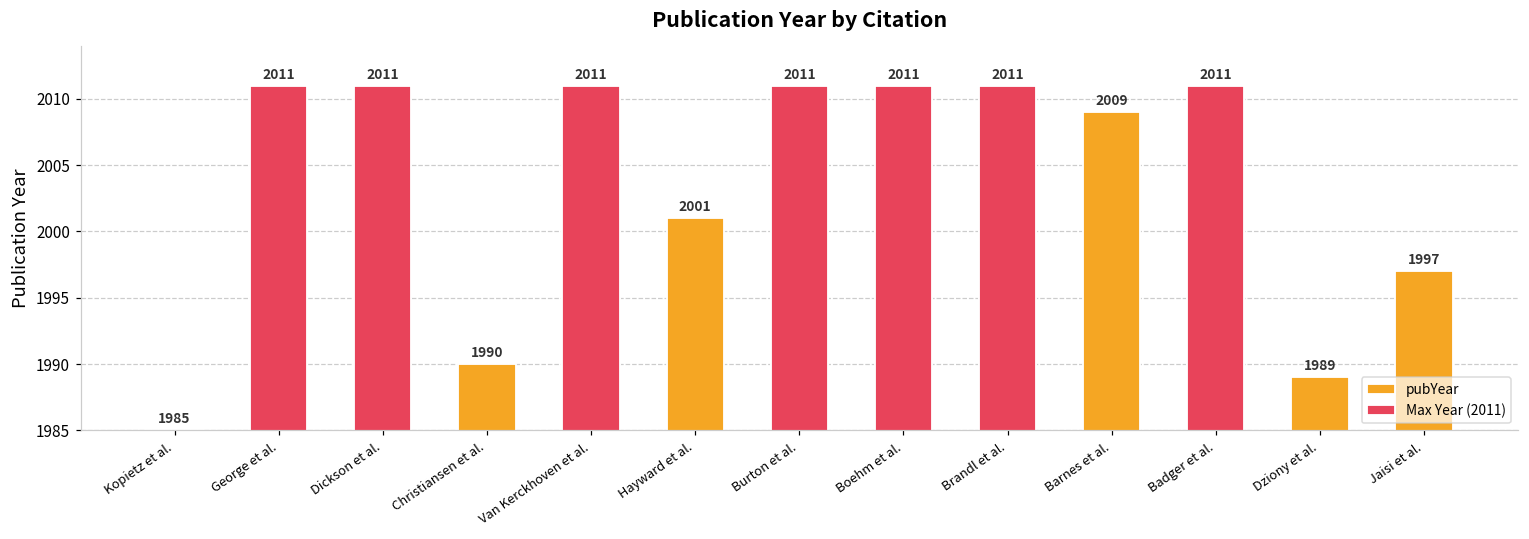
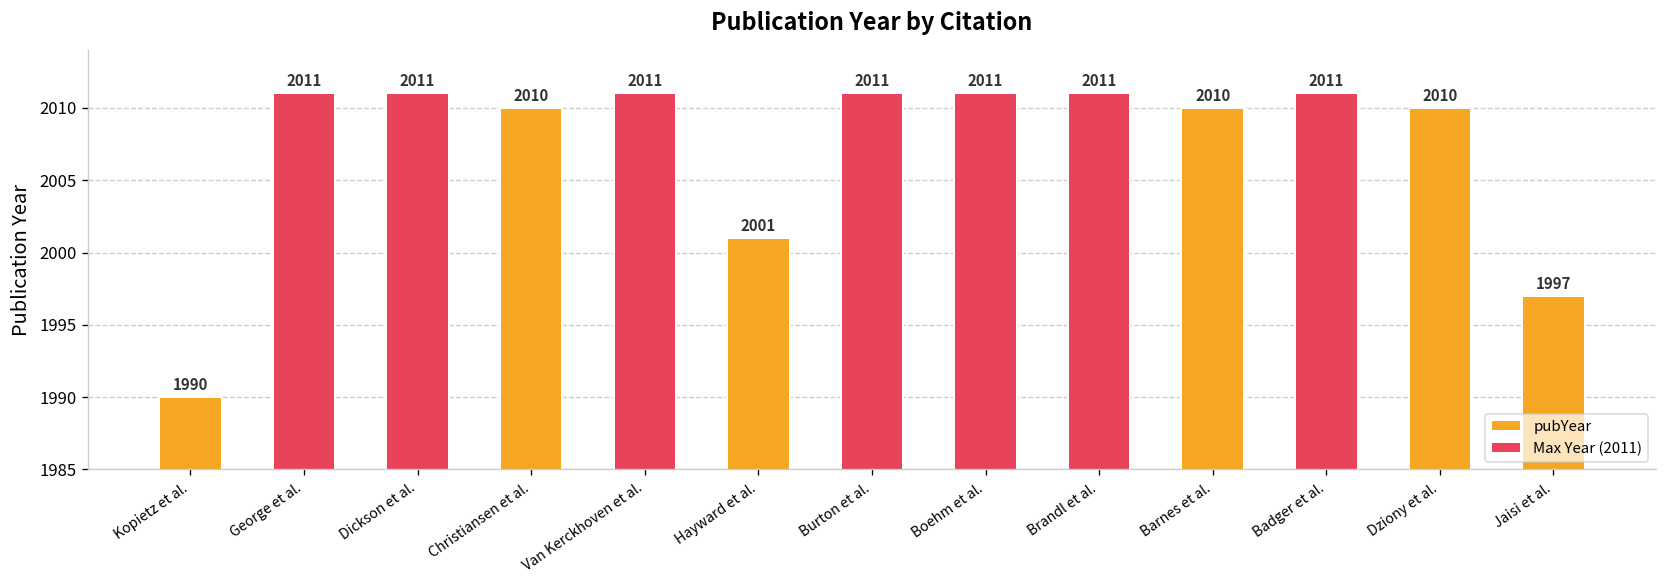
  {
    "pubYear": {
-     "Kopietz et al.": 1985,
+     "Kopietz et al.": 1990,
      "George et al.": 2011,
      "Dickson et al.": 2011,
-     "Christiansen et al.": 1990,
+     "Christiansen et al.": 2010,
      "Van Kerckhoven et al.": 2011,
      "Hayward et al.": 2001,
      "Burton et al.": 2011,
      "Boehm et al.": 2011,
      "Brandl et al.": 2011,
-     "Barnes et al.": 2009,
+     "Barnes et al.": 2010,
      "Badger et al.": 2011,
-     "Dziony et al.": 1989,
+     "Dziony et al.": 2010,
      "Jaisi et al.": 1997
    },
    "Max Year (2011)": {
      "George et al.": 2011,
      "Dickson et al.": 2011,
      "Van Kerckhoven et al.": 2011,
      "Burton et al.": 2011,
      "Boehm et al.": 2011,
      "Brandl et al.": 2011,
      "Badger et al.": 2011
    }
  }
